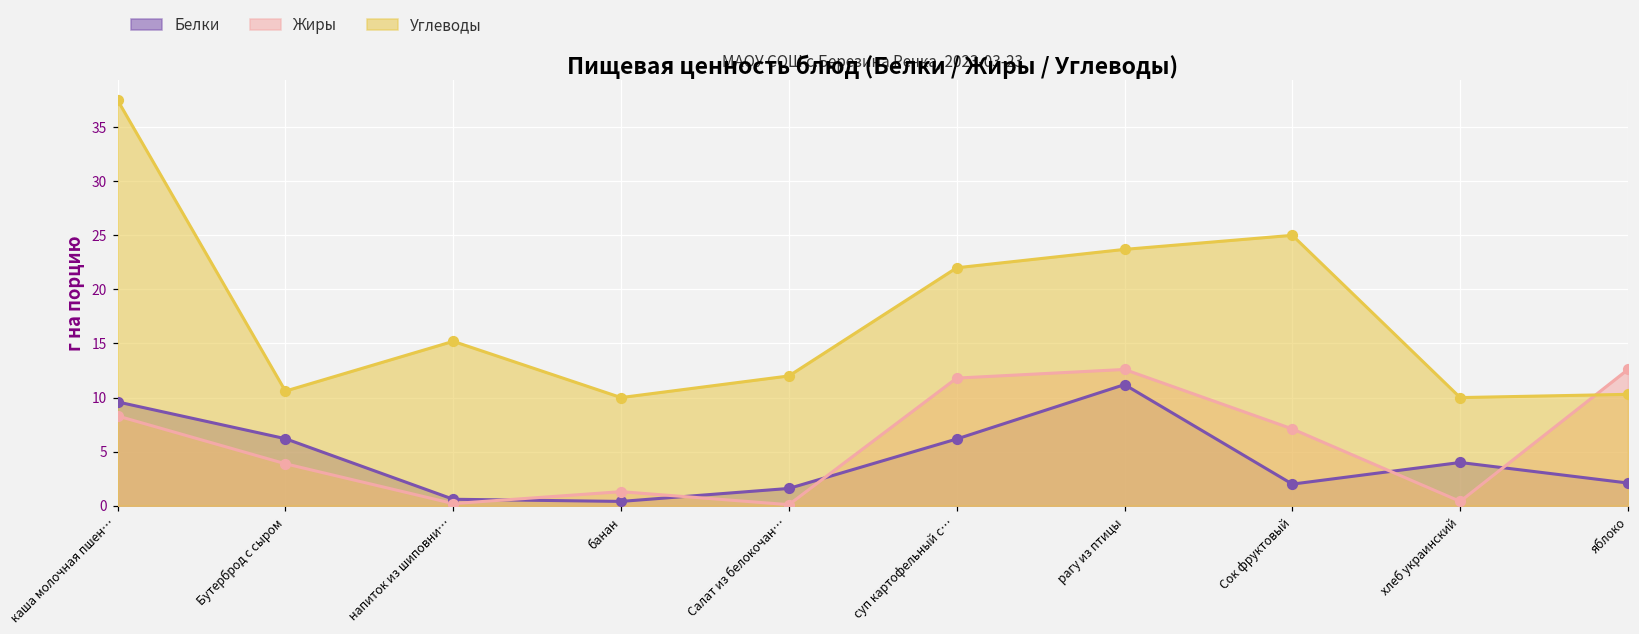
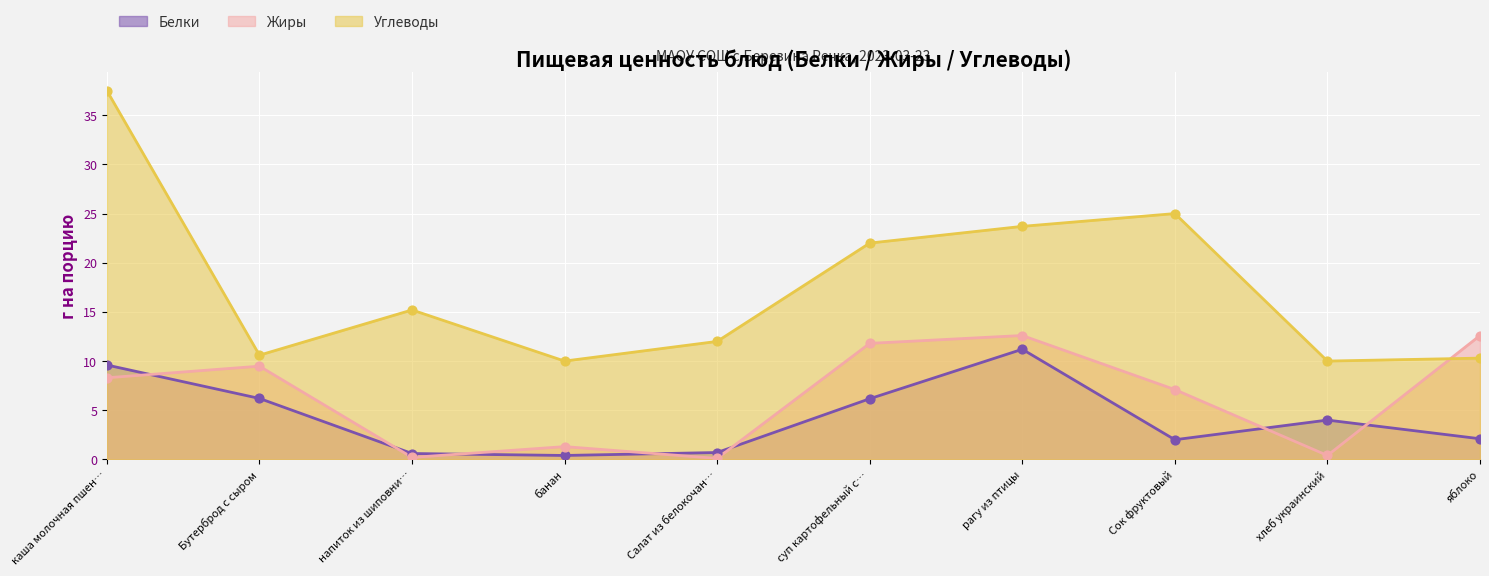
  {
    "Белки": {
      "каша молочная пшен…": 10,
      "Бутерброд с сыром": 6,
      "напиток из шиповни…": 1,
      "банан": 0,
-     "Салат из белокочан…": 2,
+     "Салат из белокочан…": 1,
      "суп картофельный с…": 6,
      "рагу из птицы": 11,
      "Сок фруктовый": 2,
      "хлеб украинский": 4,
      "яблоко": 2
    },
    "Жиры": {
      "каша молочная пшен…": 8,
-     "Бутерброд с сыром": 4,
+     "Бутерброд с сыром": 9,
      "напиток из шиповни…": 0,
      "банан": 1,
      "Салат из белокочан…": 0,
      "суп картофельный с…": 12,
      "рагу из птицы": 13,
      "Сок фруктовый": 7,
      "хлеб украинский": 0,
      "яблоко": 13
    },
    "Углеводы": {
      "каша молочная пшен…": 38,
      "Бутерброд с сыром": 11,
      "напиток из шиповни…": 15,
      "банан": 10,
      "Салат из белокочан…": 12,
      "суп картофельный с…": 22,
      "рагу из птицы": 24,
      "Сок фруктовый": 25,
      "хлеб украинский": 10,
      "яблоко": 10
    }
  }
